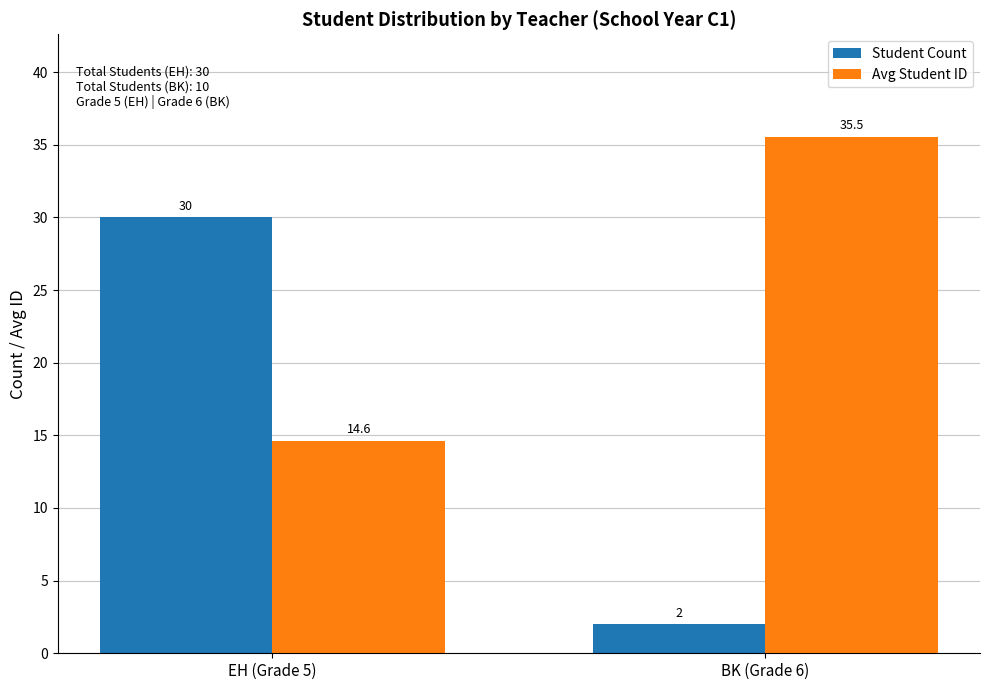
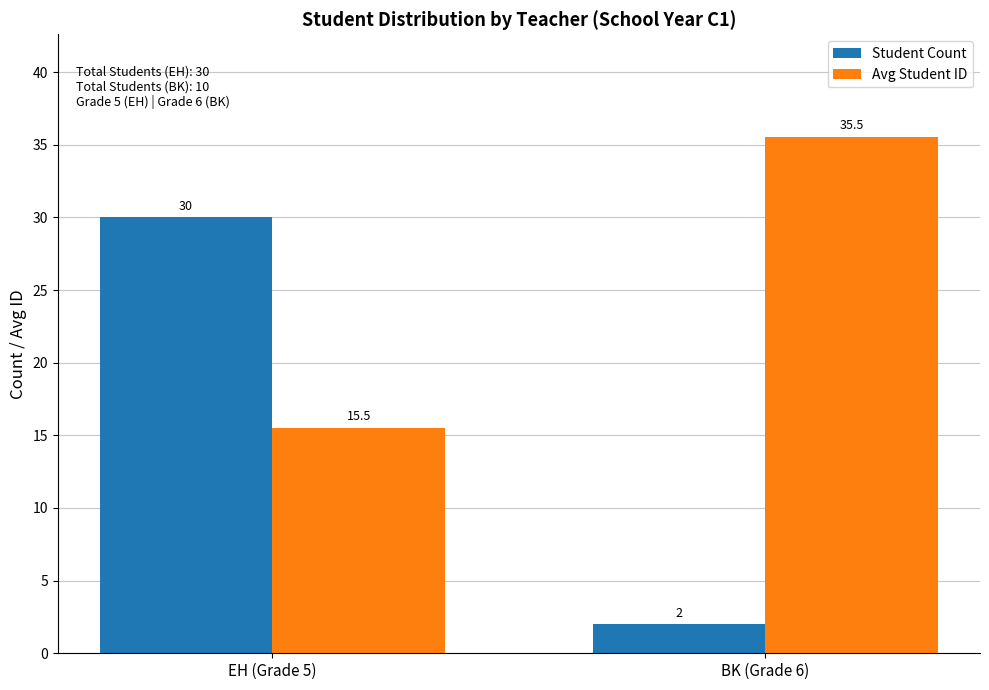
  {
    "Student Count": {
      "EH (Grade 5)": 30,
      "BK (Grade 6)": 2
    },
    "Avg Student ID": {
-     "EH (Grade 5)": 14.6,
+     "EH (Grade 5)": 15.5,
      "BK (Grade 6)": 35.5
    }
  }
